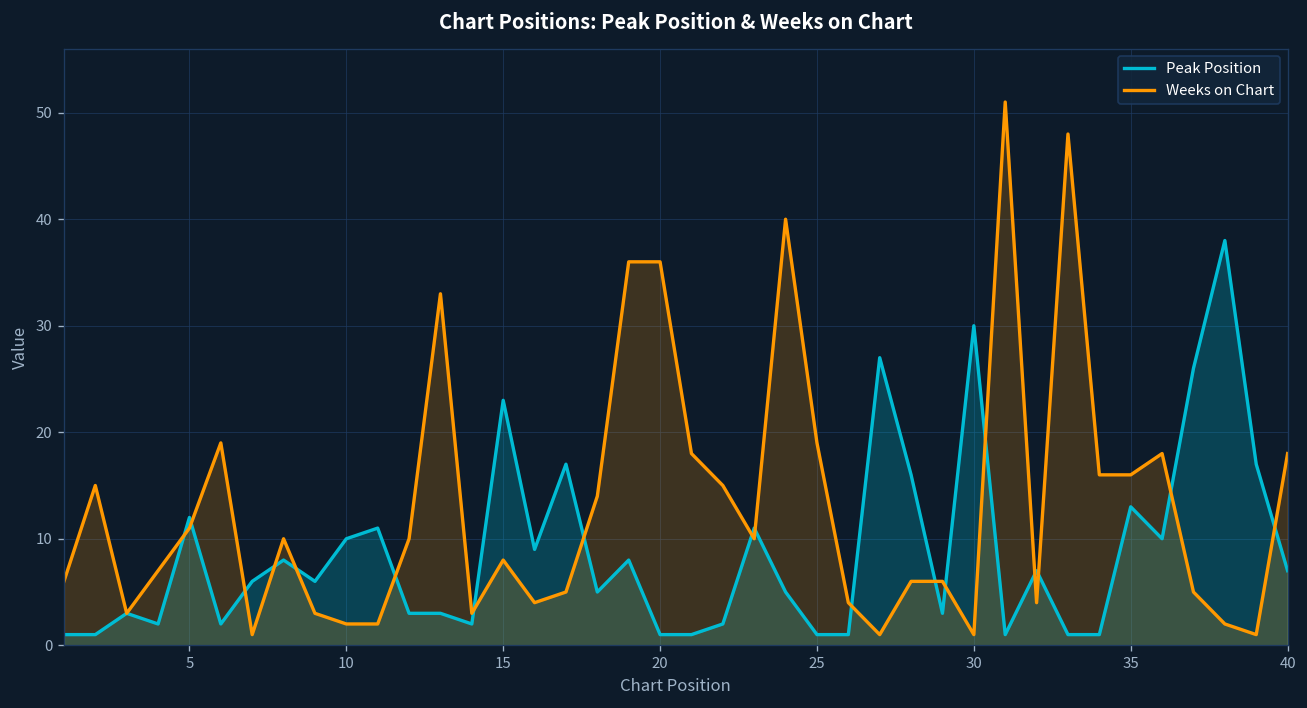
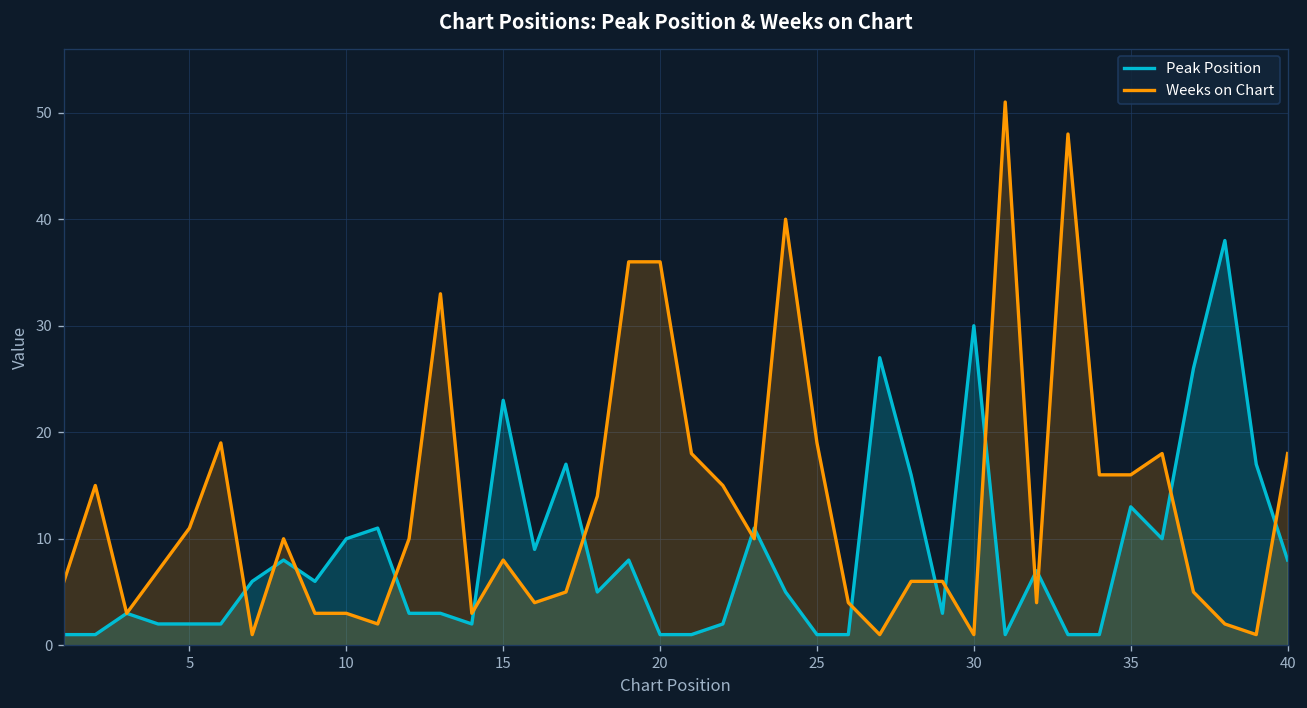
  {
    "Peak Position": {
-     "5": 12,
+     "5": 2,
      "10": 10,
      "15": 23,
      "20": 1,
      "25": 1,
      "30": 30,
      "35": 13,
-     "40": 7
+     "40": 8
    },
    "Weeks on Chart": {
      "5": 11,
-     "10": 2,
+     "10": 3,
      "15": 8,
      "20": 36,
      "25": 19,
      "30": 1,
      "35": 16,
      "40": 18
    }
  }
